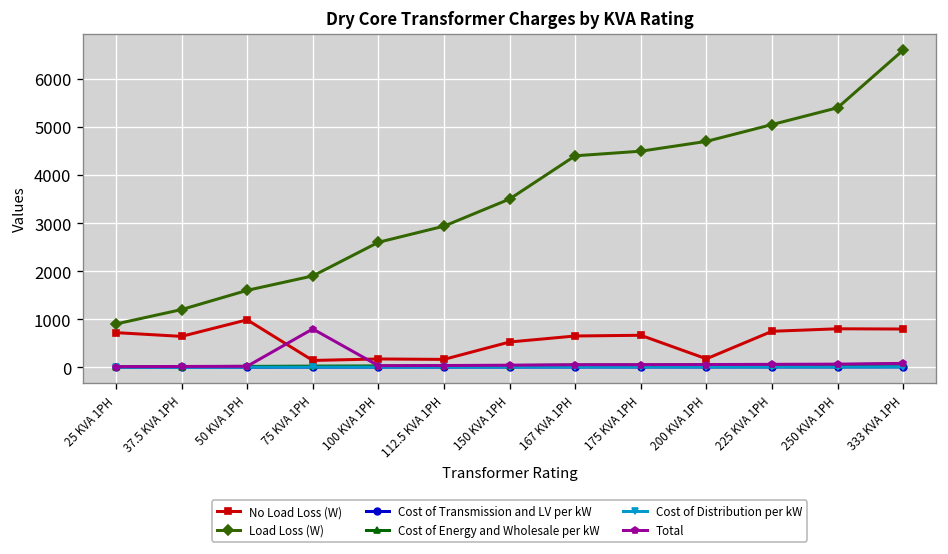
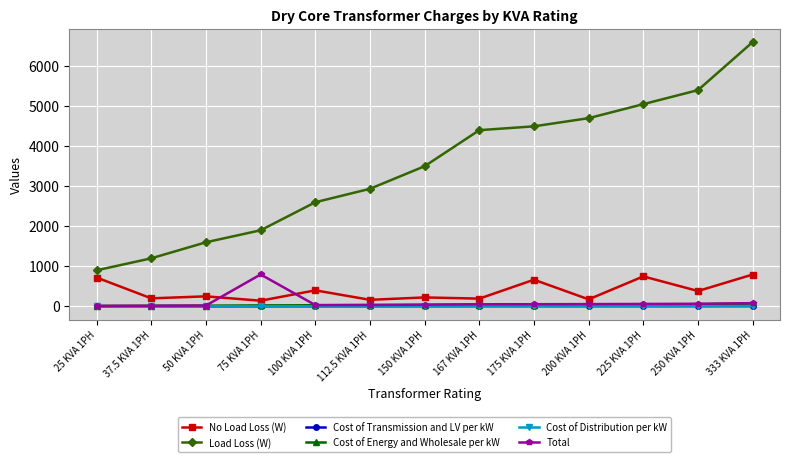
  {
    "No Load Loss (W)": {
      "25 KVA 1PH": 700,
-     "37.5 KVA 1PH": 600,
-     "50 KVA 1PH": 1000,
+     "37.5 KVA 1PH": 200,
+     "50 KVA 1PH": 300,
      "75 KVA 1PH": 100,
-     "100 KVA 1PH": 200,
+     "100 KVA 1PH": 400,
      "112.5 KVA 1PH": 200,
-     "150 KVA 1PH": 500,
-     "167 KVA 1PH": 700,
+     "150 KVA 1PH": 200,
+     "167 KVA 1PH": 200,
      "175 KVA 1PH": 700,
      "200 KVA 1PH": 200,
      "225 KVA 1PH": 700,
-     "250 KVA 1PH": 800,
+     "250 KVA 1PH": 400,
      "333 KVA 1PH": 800
    },
    "Total": {
      "75 KVA 1PH": 800
    }
  }
